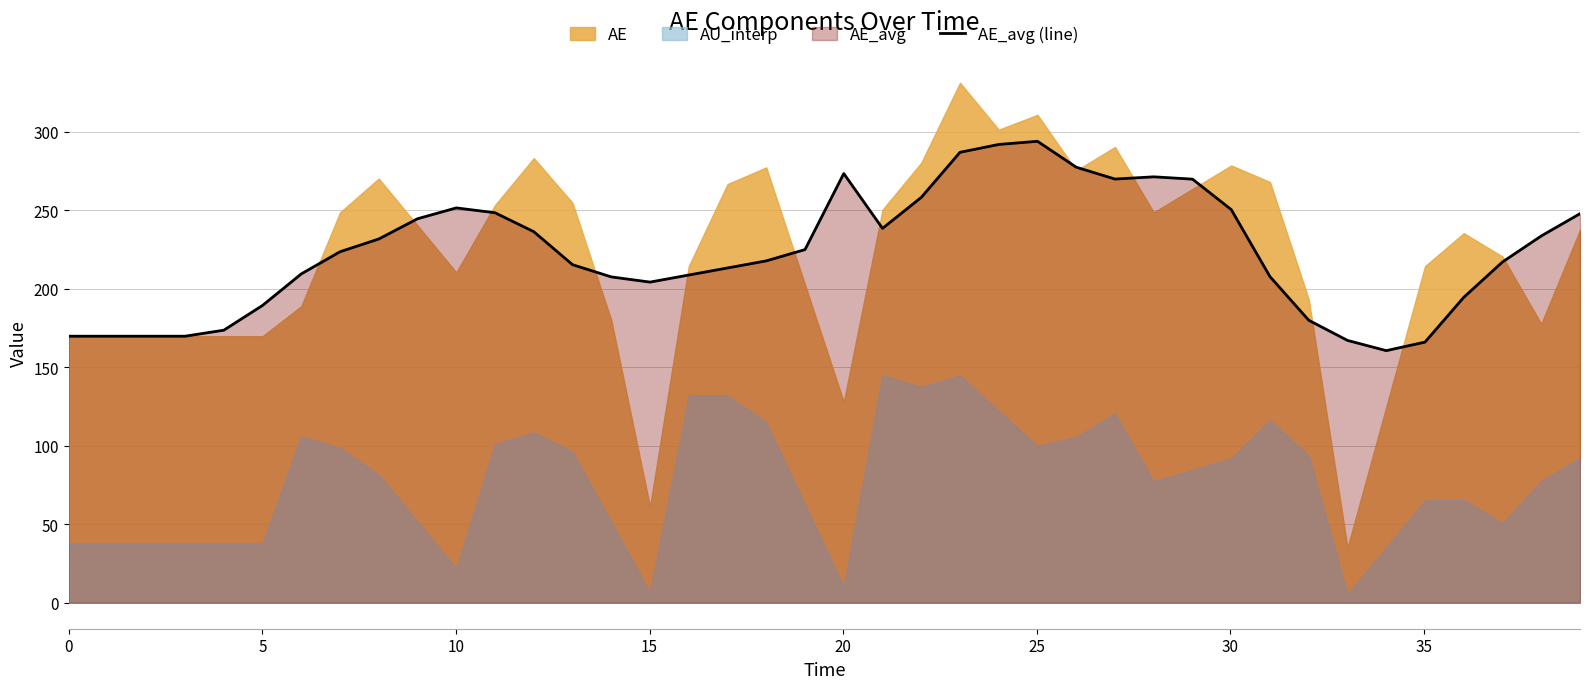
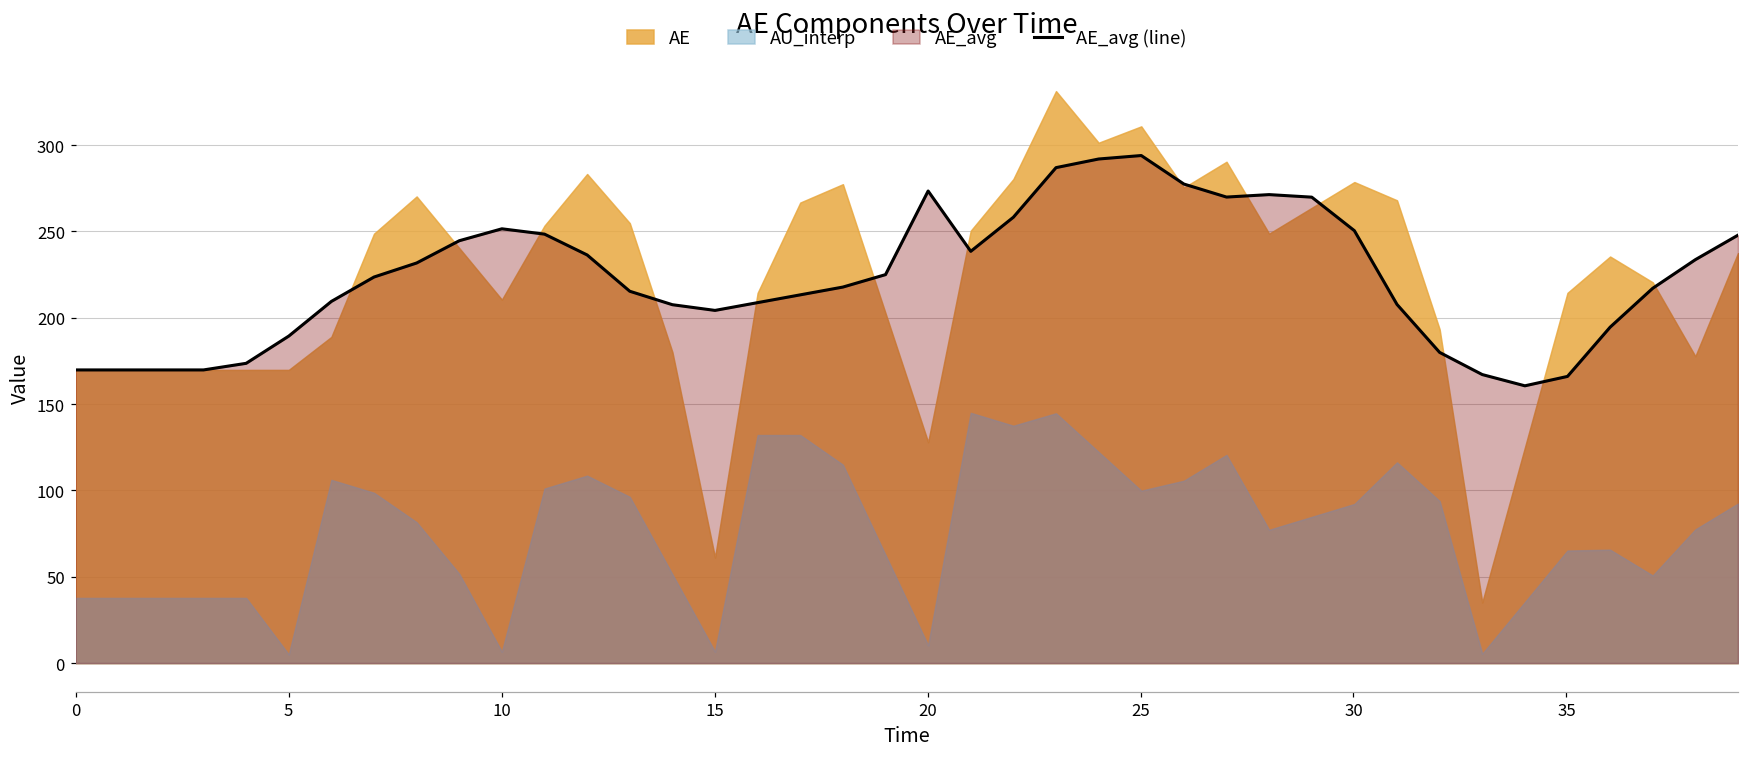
  {
    "AE": {
      "5": 170,
      "10": 210,
      "15": 61,
      "20": 128,
      "25": 311
    },
    "AU_interp": {
      "0": 38,
-     "5": 38,
-     "10": 22,
+     "5": 5,
+     "10": 7,
      "15": 7,
      "20": 10,
      "25": 100
    },
    "AE_avg": {
      "5": 189,
      "10": 252,
      "15": 204,
      "20": 273,
      "25": 294
    }
  }
